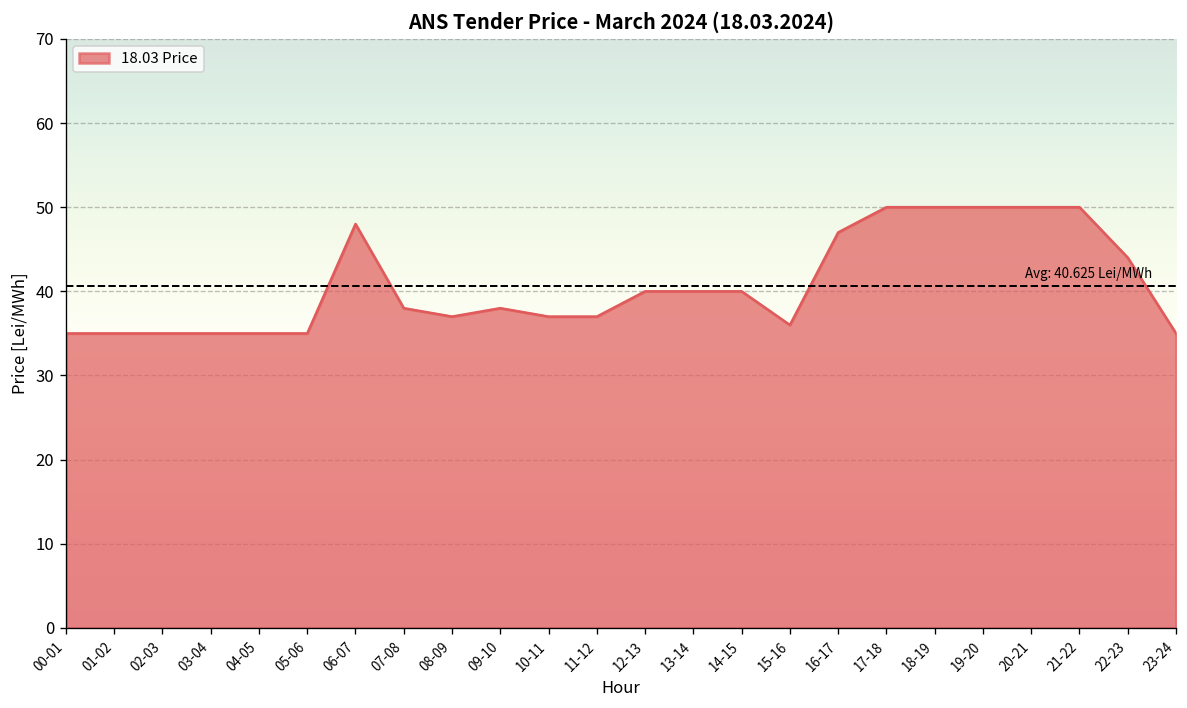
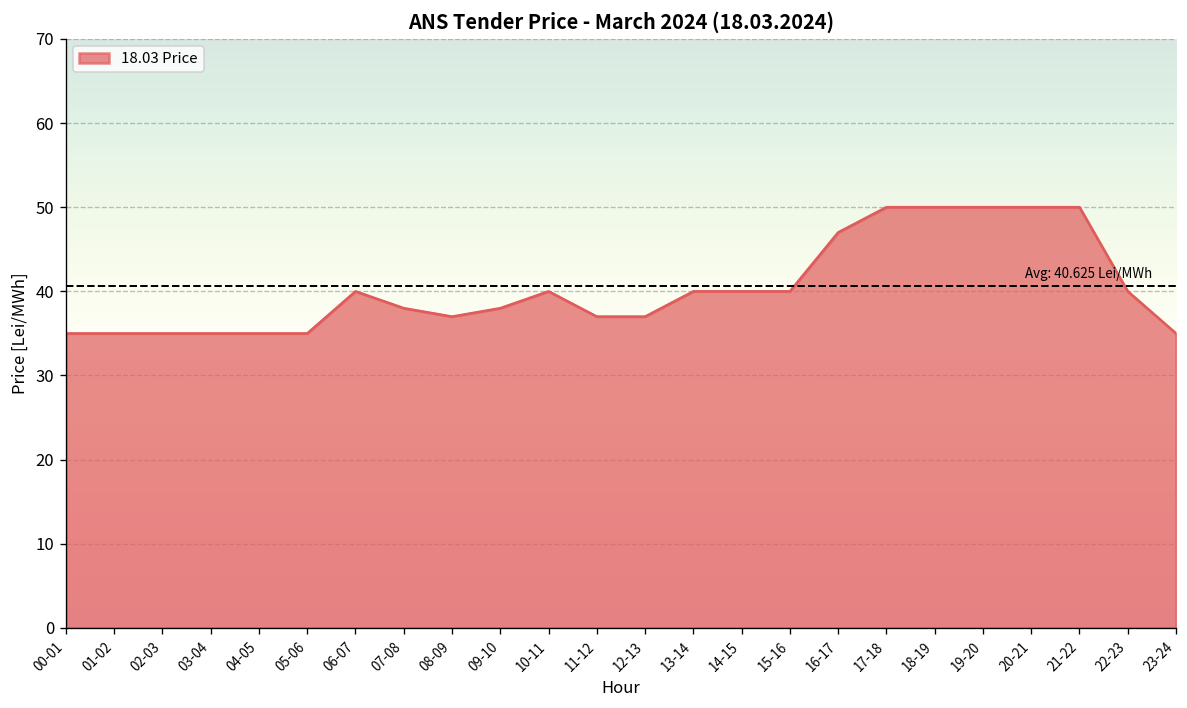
  {
    "00-01": 35,
    "01-02": 35,
    "02-03": 35,
    "03-04": 35,
    "04-05": 35,
    "05-06": 35,
-   "06-07": 48,
+   "06-07": 40,
    "07-08": 38,
    "08-09": 37,
    "09-10": 38,
-   "10-11": 37,
+   "10-11": 40,
    "11-12": 37,
-   "12-13": 40,
+   "12-13": 37,
    "13-14": 40,
    "14-15": 40,
-   "15-16": 36,
+   "15-16": 40,
    "16-17": 47,
    "17-18": 50,
    "18-19": 50,
    "19-20": 50,
    "20-21": 50,
    "21-22": 50,
-   "22-23": 44,
+   "22-23": 40,
    "23-24": 35
  }
